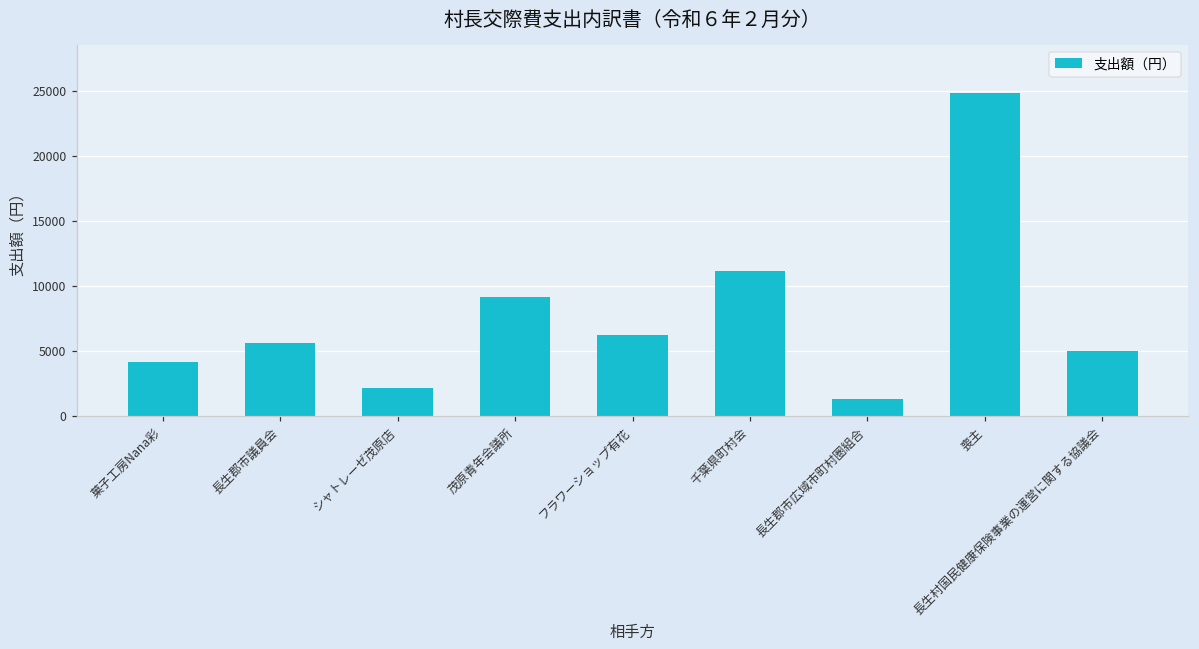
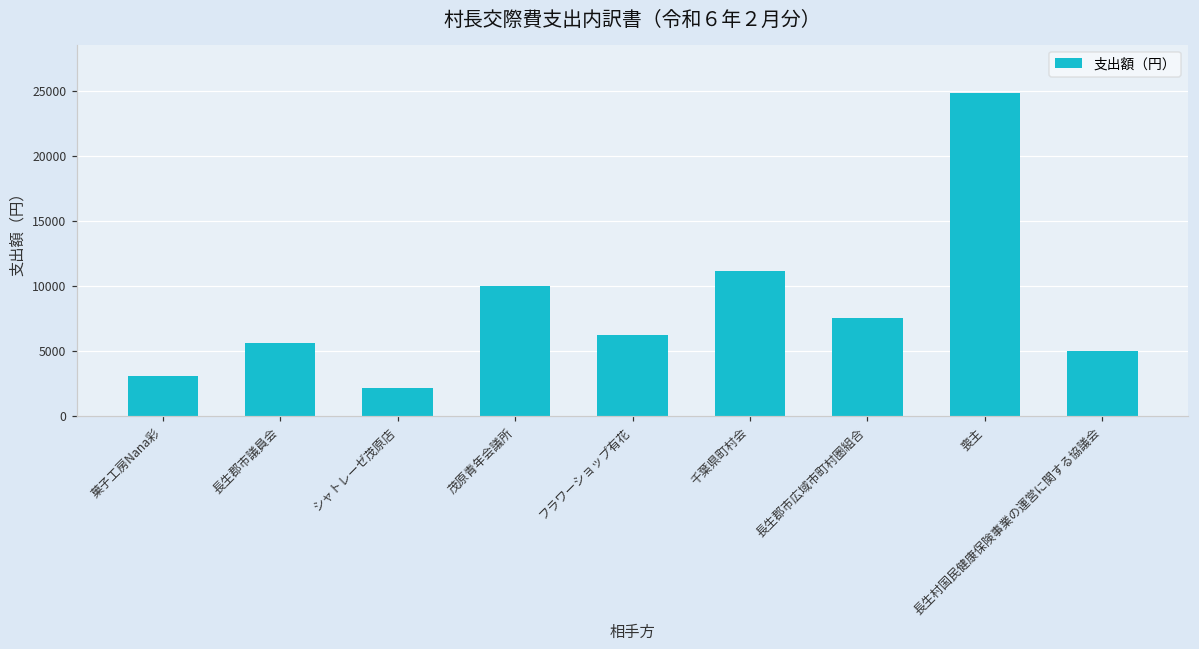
  {
-   "菓子工房Nana彩": 4200,
+   "菓子工房Nana彩": 3000,
    "長生郡市議員会": 5600,
    "シャトレーゼ茂原店": 2200,
-   "茂原青年会議所": 9100,
+   "茂原青年会議所": 10000,
    "フラワーショップ有花": 6200,
    "千葉県町村会": 11100,
-   "長生郡市広域市町村圏組合": 1300,
+   "長生郡市広域市町村圏組合": 7500,
    "喪主": 24800,
    "長生村国民健康保険事業の運営に関する協議会": 5000
  }
